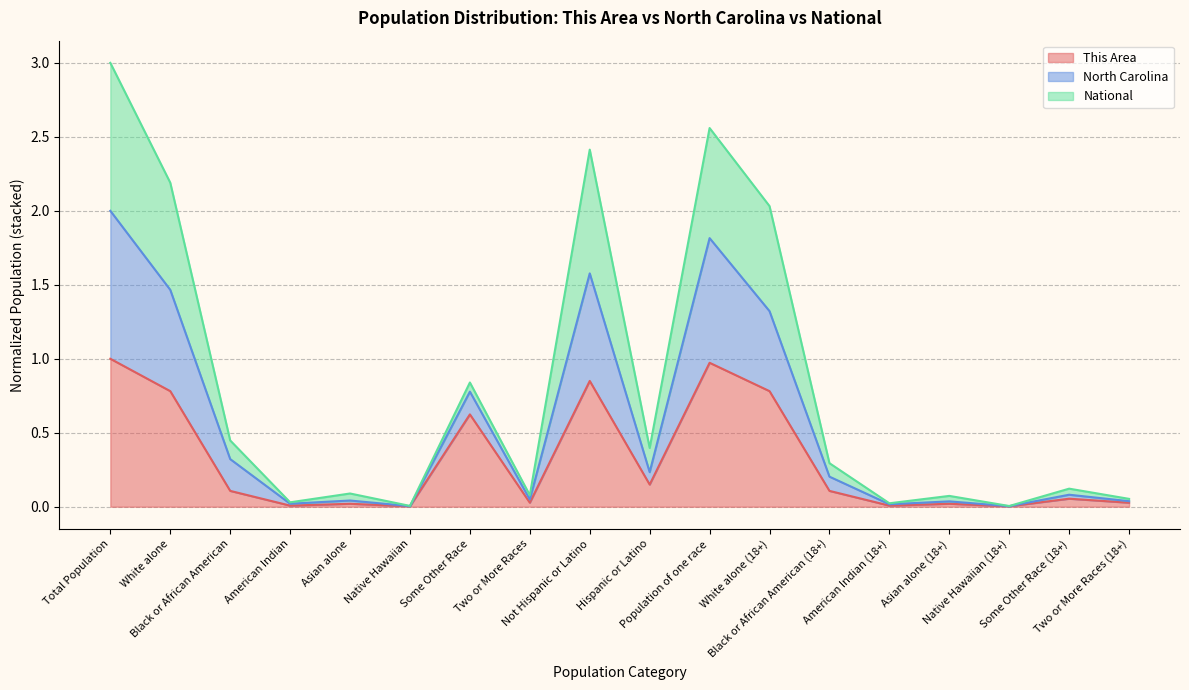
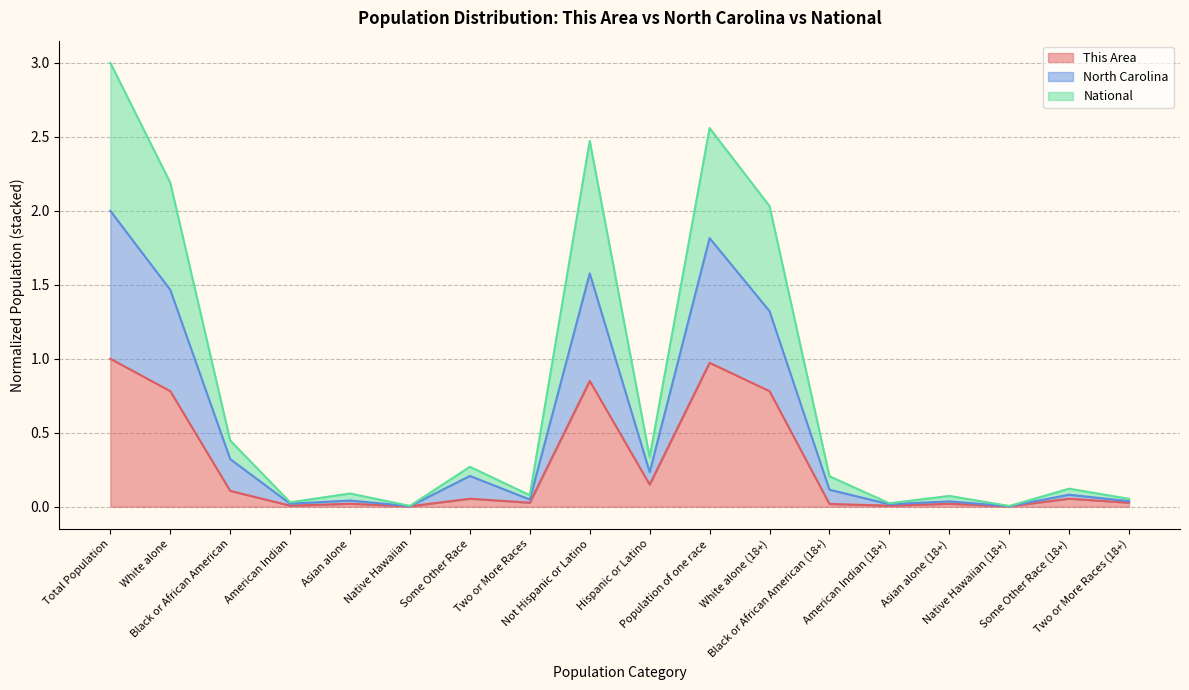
  {
    "This Area": {
      "Total Population": 1.00,
      "White alone": 0.78,
      "Black or African American": 0.11,
      "Asian alone": 0.02,
-     "Some Other Race": 0.62,
+     "Some Other Race": 0.05,
      "Two or More Races": 0.03,
      "Not Hispanic or Latino": 0.85,
      "Hispanic or Latino": 0.15,
      "Population of one race": 0.97,
      "White alone (18+)": 0.78,
-     "Black or African American (18+)": 0.11,
+     "Black or African American (18+)": 0.02,
      "Some Other Race (18+)": 0.05
    },
    "North Carolina": {
      "Total Population": 1.00,
      "White alone": 0.68,
      "Black or African American": 0.21,
      "Asian alone": 0.02,
      "Some Other Race": 0.15,
      "Two or More Races": 0.02,
      "Not Hispanic or Latino": 0.73,
      "Hispanic or Latino": 0.08,
      "Population of one race": 0.84,
      "White alone (18+)": 0.54,
      "Black or African American (18+)": 0.10,
      "Some Other Race (18+)": 0.03
    },
    "National": {
      "Total Population": 1.00,
      "White alone": 0.72,
      "Black or African American": 0.13,
      "Asian alone": 0.05,
      "Some Other Race": 0.06,
      "Two or More Races": 0.03,
-     "Not Hispanic or Latino": 0.84,
-     "Hispanic or Latino": 0.16,
+     "Not Hispanic or Latino": 0.90,
+     "Hispanic or Latino": 0.10,
      "Population of one race": 0.74,
      "White alone (18+)": 0.71,
      "Black or African American (18+)": 0.09,
      "Asian alone (18+)": 0.04,
      "Some Other Race (18+)": 0.04
    }
  }
